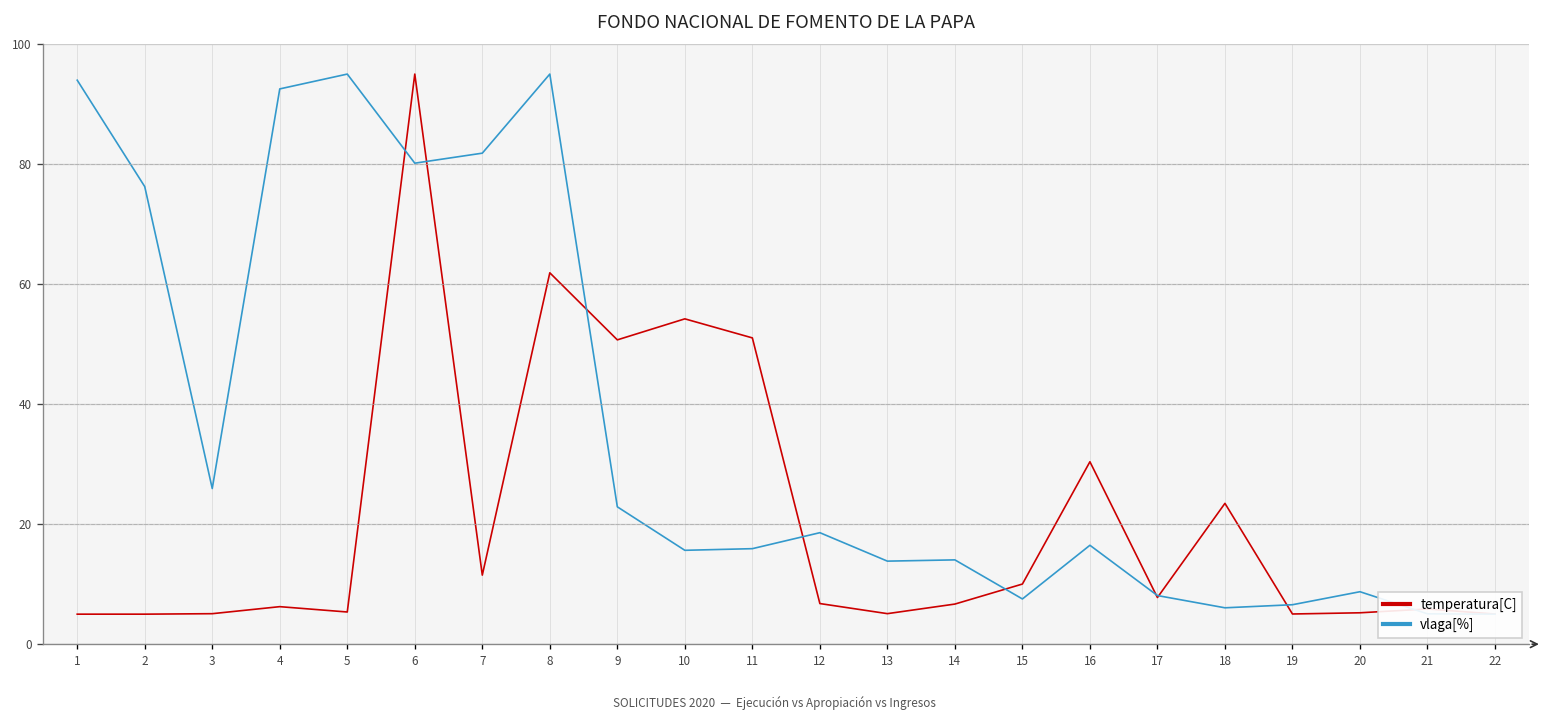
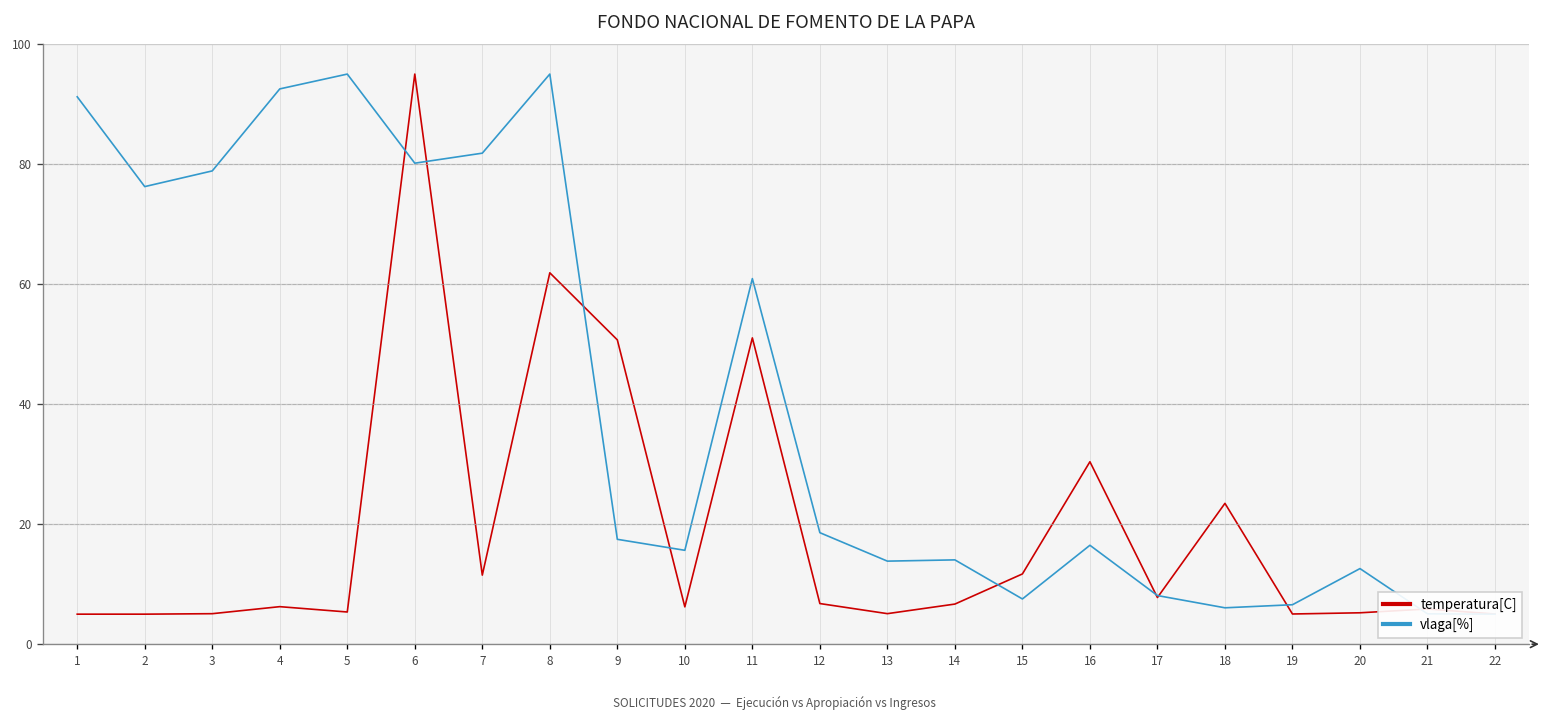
  {
    "temperatura[C]": {
      "1": 5,
      "2": 5,
      "3": 5,
      "4": 6,
      "5": 5,
      "6": 95,
      "7": 12,
      "8": 62,
      "9": 51,
-     "10": 54,
+     "10": 6,
      "11": 51,
      "12": 7,
      "13": 5,
      "14": 7,
-     "15": 10,
+     "15": 12,
      "16": 30,
      "18": 23,
      "19": 5,
      "20": 5
    },
    "vlaga[%]": {
-     "1": 94,
+     "1": 91,
      "2": 76,
-     "3": 26,
+     "3": 79,
      "4": 93,
      "5": 95,
      "6": 80,
      "7": 82,
      "8": 95,
-     "9": 23,
+     "9": 17,
      "10": 16,
-     "11": 16,
+     "11": 61,
      "12": 19,
      "13": 14,
      "14": 14,
      "15": 8,
      "16": 16,
      "18": 6,
      "19": 7,
-     "20": 9
+     "20": 13
    }
  }
